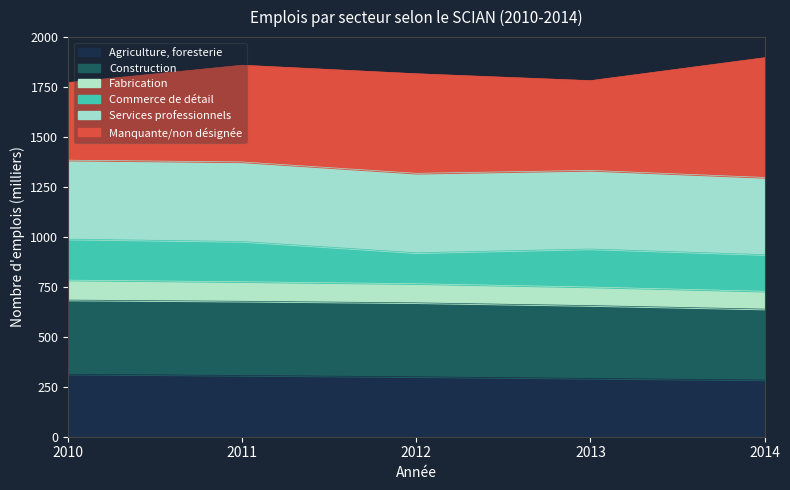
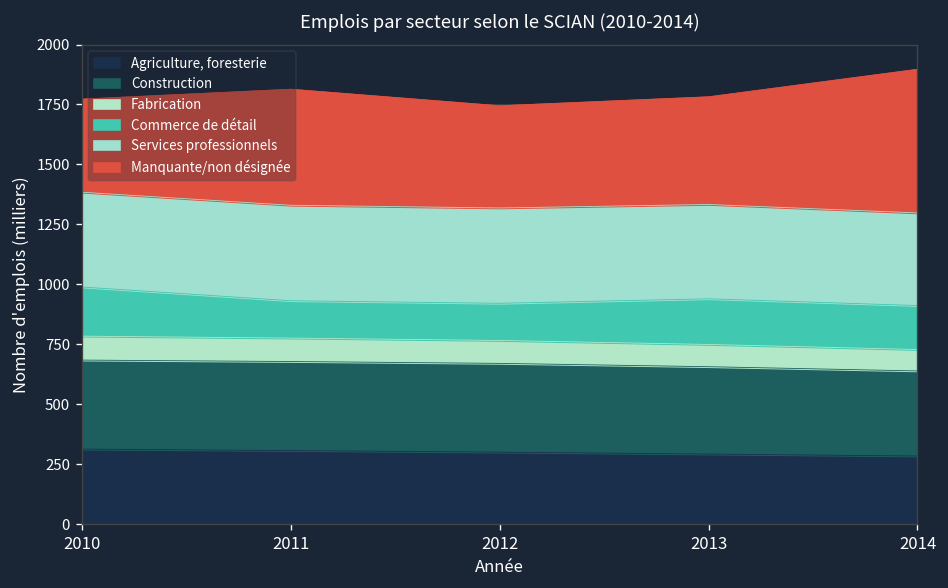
  {
    "Commerce de détail": {
      "2010": 990,
-     "2011": 200,
+     "2011": 160,
      "2012": 920,
      "2013": 940,
      "2014": 910
    },
    "Manquante/non désignée": {
      "2010": 390,
-     "2012": 500,
+     "2012": 430,
      "2013": 450,
      "2014": 600
    }
  }
